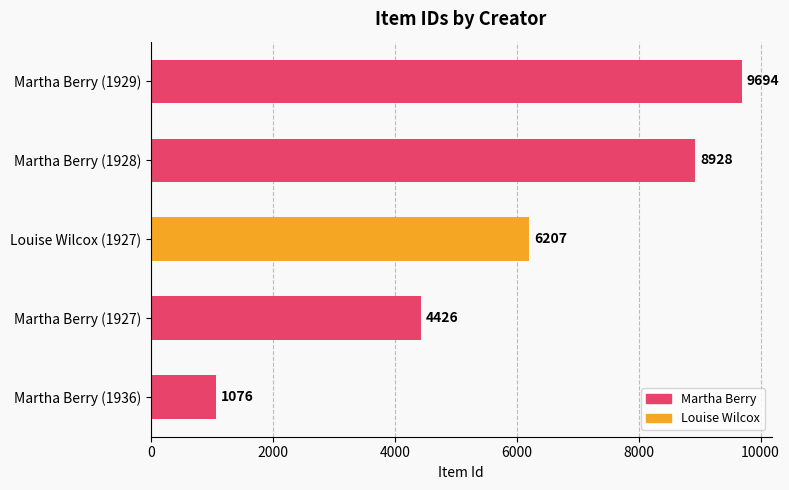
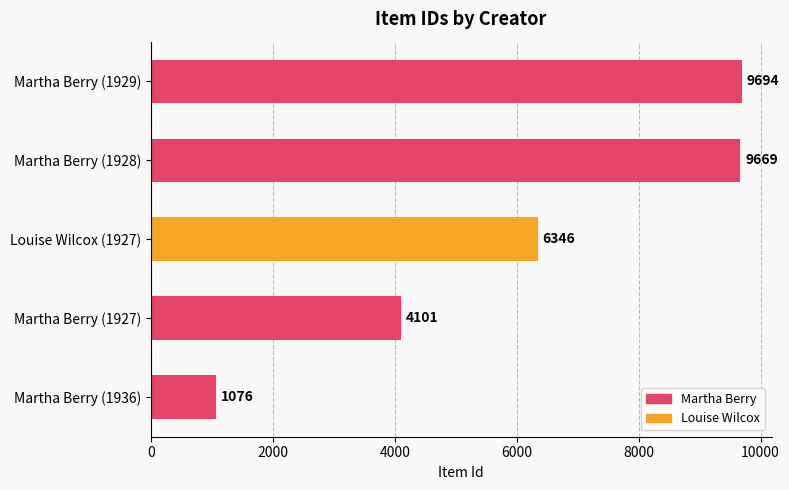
  {
    "Martha Berry (1929)": 9694,
-   "Martha Berry (1928)": 8928,
-   "Louise Wilcox (1927)": 6207,
-   "Martha Berry (1927)": 4426,
+   "Martha Berry (1928)": 9669,
+   "Louise Wilcox (1927)": 6346,
+   "Martha Berry (1927)": 4101,
    "Martha Berry (1936)": 1076
  }
